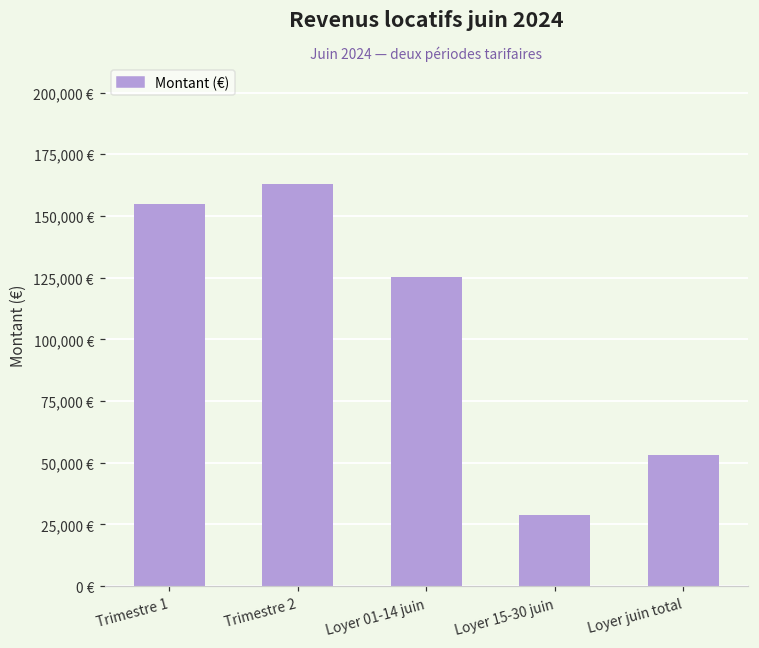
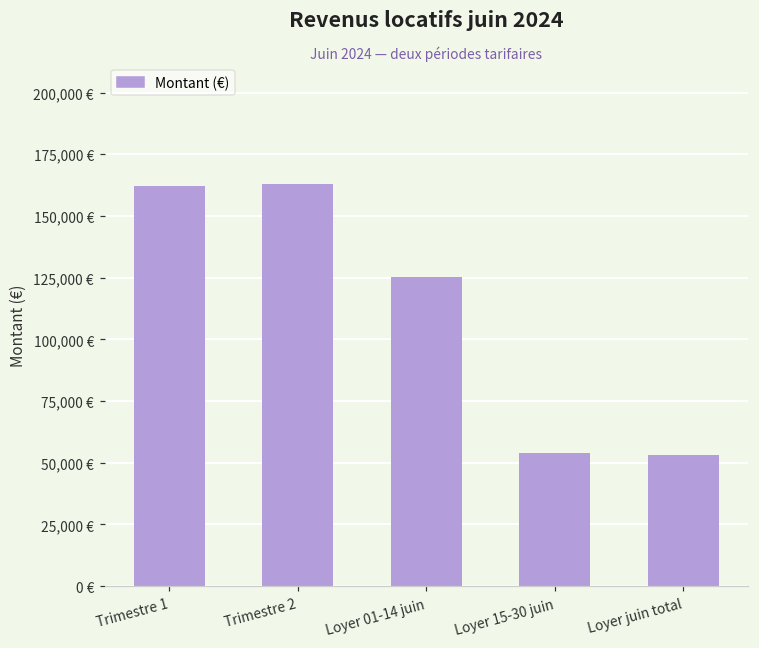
  {
-   "Trimestre 1": "155,000 €",
+   "Trimestre 1": "162,000 €",
    "Trimestre 2": "163,000 €",
    "Loyer 01-14 juin": "125,000 €",
-   "Loyer 15-30 juin": "29,000 €",
+   "Loyer 15-30 juin": "54,000 €",
    "Loyer juin total": "53,000 €"
  }
